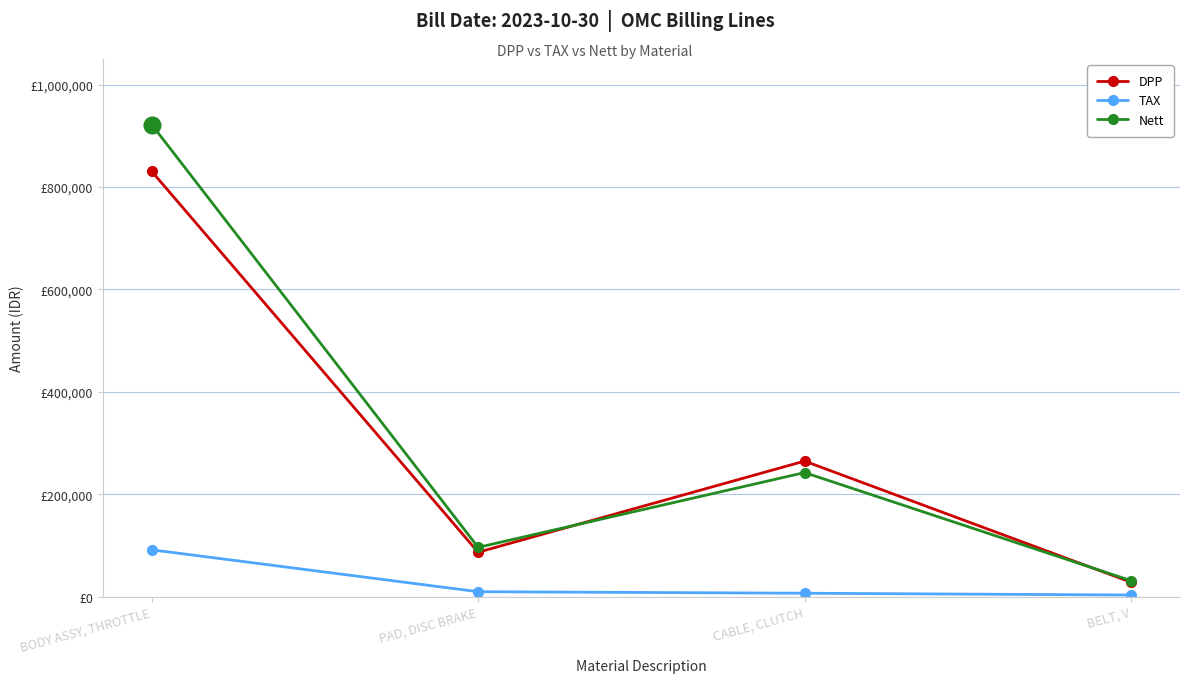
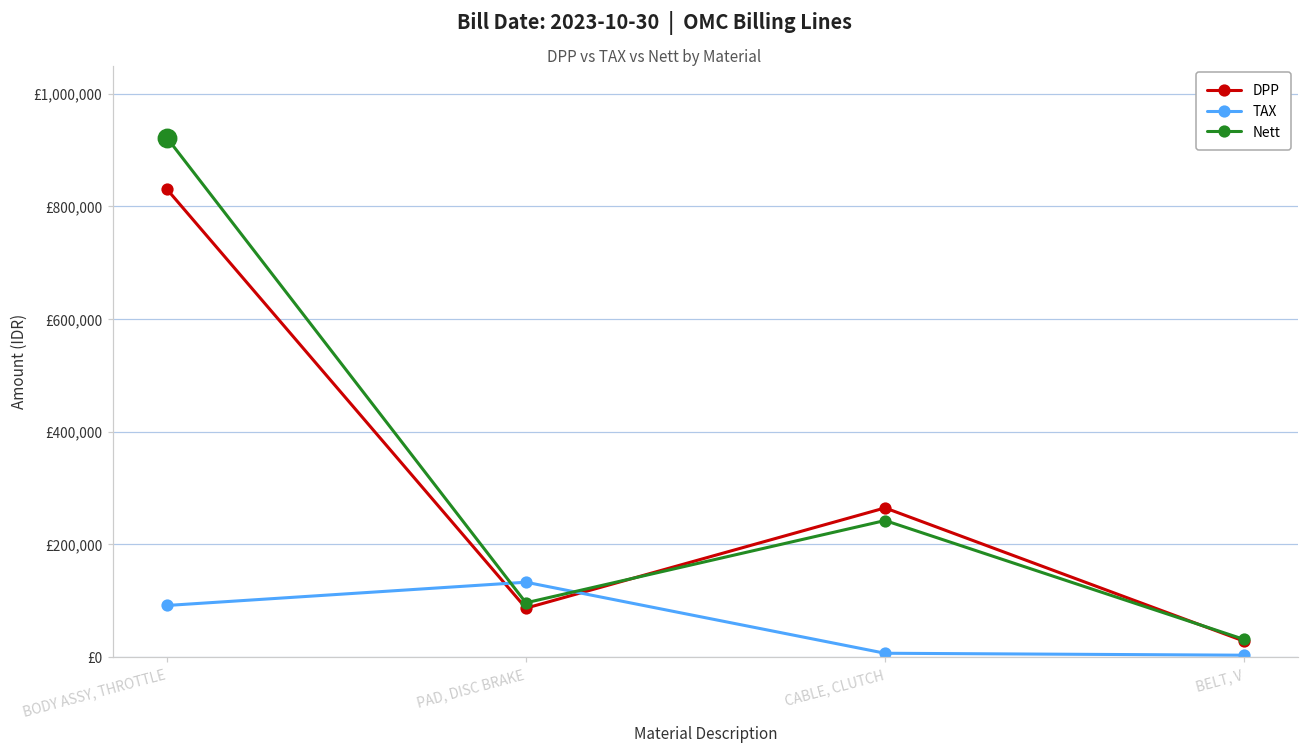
  {
    "DPP": {
      "BODY ASSY, THROTTLE": "£830,000",
      "PAD, DISC BRAKE": "£90,000",
      "CABLE, CLUTCH": "£260,000"
    },
    "TAX": {
      "BODY ASSY, THROTTLE": "£90,000",
-     "PAD, DISC BRAKE": "£10,000",
+     "PAD, DISC BRAKE": "£130,000",
      "CABLE, CLUTCH": "£10,000",
      "BELT, V": "£0"
    }
  }
